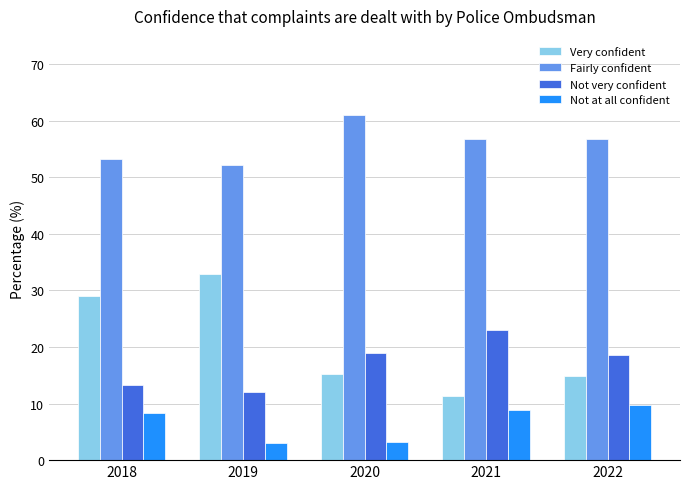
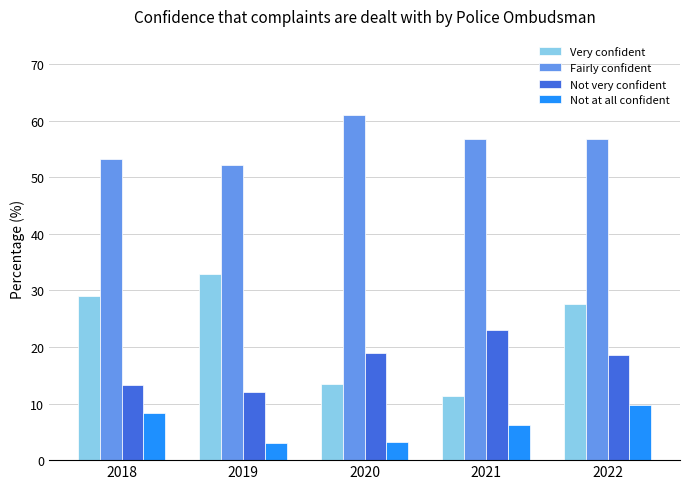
  {
    "Very confident": {
      "2018": 29,
      "2019": 33,
-     "2020": 15,
+     "2020": 13,
      "2021": 11,
-     "2022": 15
+     "2022": 28
    },
    "Not at all confident": {
      "2018": 8,
      "2019": 3,
      "2020": 3,
-     "2021": 9,
+     "2021": 6,
      "2022": 10
    }
  }
